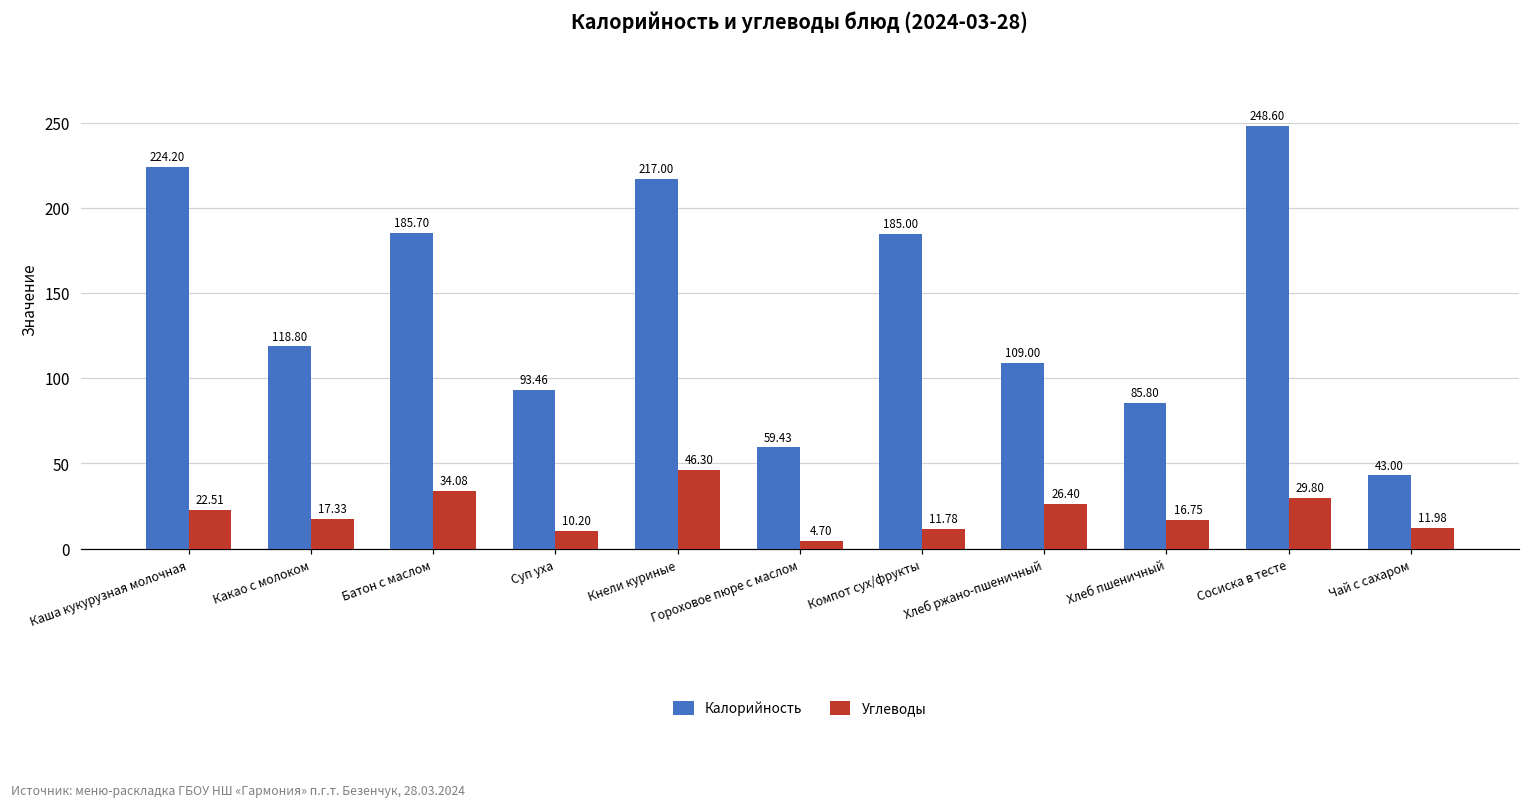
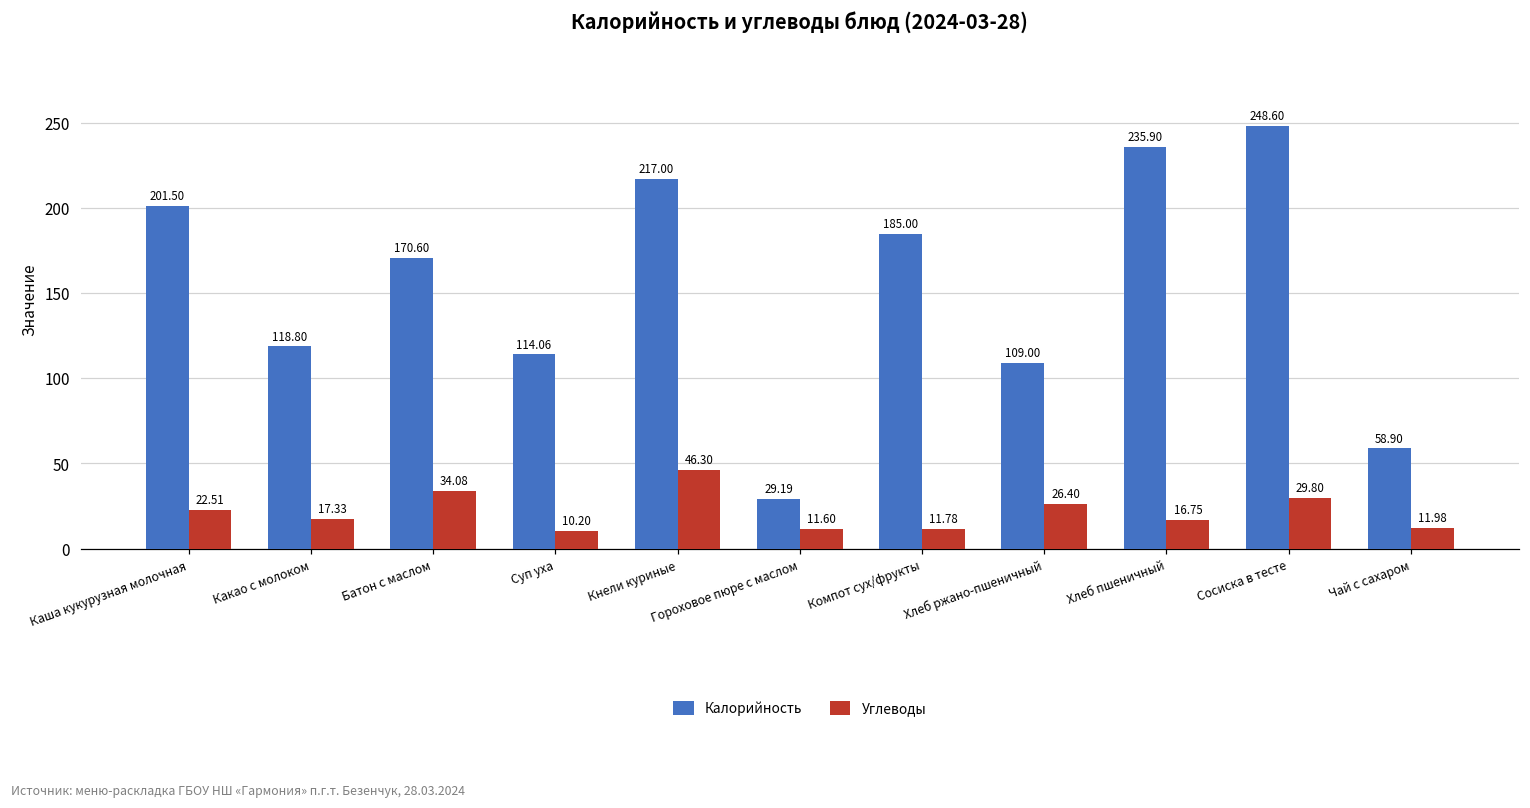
  {
    "Калорийность": {
-     "Каша кукурузная молочная": 224.20,
+     "Каша кукурузная молочная": 201.50,
      "Какао с молоком": 118.80,
-     "Батон с маслом": 185.70,
-     "Суп уха": 93.46,
+     "Батон с маслом": 170.60,
+     "Суп уха": 114.06,
      "Кнели куриные": 217.00,
-     "Гороховое пюре с маслом": 59.43,
+     "Гороховое пюре с маслом": 29.19,
      "Компот сух/фрукты": 185.00,
      "Хлеб ржано-пшеничный": 109.00,
-     "Хлеб пшеничный": 85.80,
+     "Хлеб пшеничный": 235.90,
      "Сосиска в тесте": 248.60,
-     "Чай с сахаром": 43.00
+     "Чай с сахаром": 58.90
    },
    "Углеводы": {
      "Каша кукурузная молочная": 22.51,
      "Какао с молоком": 17.33,
      "Батон с маслом": 34.08,
      "Суп уха": 10.20,
      "Кнели куриные": 46.30,
-     "Гороховое пюре с маслом": 4.70,
+     "Гороховое пюре с маслом": 11.60,
      "Компот сух/фрукты": 11.78,
      "Хлеб ржано-пшеничный": 26.40,
      "Хлеб пшеничный": 16.75,
      "Сосиска в тесте": 29.80,
      "Чай с сахаром": 11.98
    }
  }
